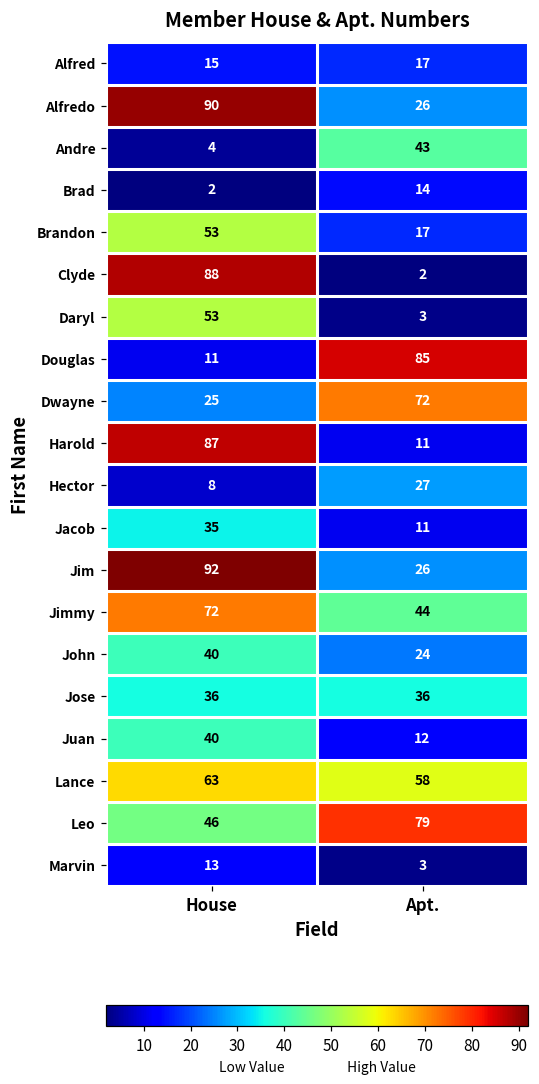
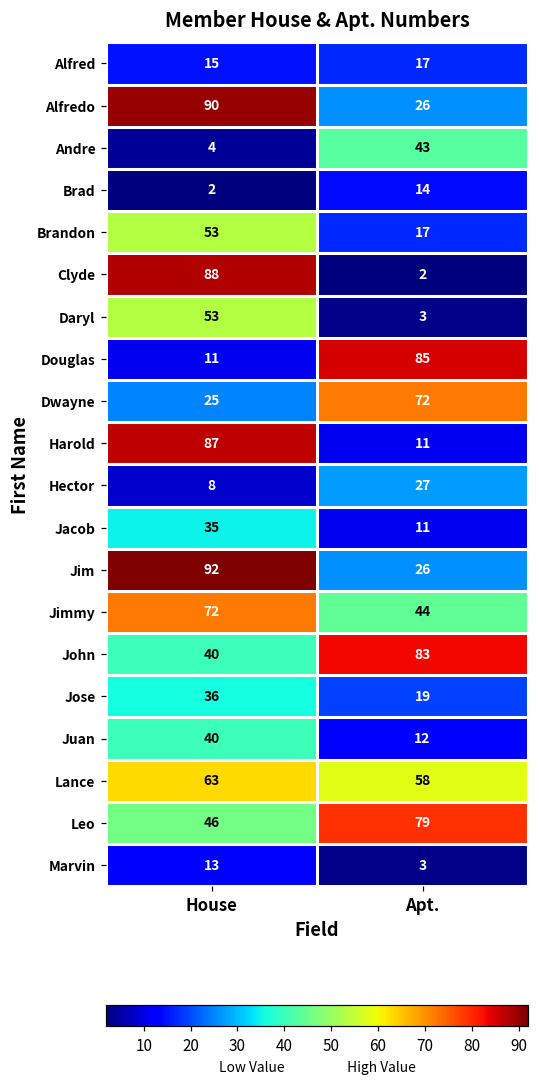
  {
    "Alfred": {
      "House": 15,
      "Apt.": 17
    },
    "Alfredo": {
      "House": 90,
      "Apt.": 26
    },
    "Andre": {
      "House": 4,
      "Apt.": 43
    },
    "Brad": {
      "House": 2,
      "Apt.": 14
    },
    "Brandon": {
      "House": 53,
      "Apt.": 17
    },
    "Clyde": {
      "House": 88,
      "Apt.": 2
    },
    "Daryl": {
      "House": 53,
      "Apt.": 3
    },
    "Douglas": {
      "House": 11,
      "Apt.": 85
    },
    "Dwayne": {
      "House": 25,
      "Apt.": 72
    },
    "Harold": {
      "House": 87,
      "Apt.": 11
    },
    "Hector": {
      "House": 8,
      "Apt.": 27
    },
    "Jacob": {
      "House": 35,
      "Apt.": 11
    },
    "Jim": {
      "House": 92,
      "Apt.": 26
    },
    "Jimmy": {
      "House": 72,
      "Apt.": 44
    },
    "John": {
      "House": 40,
-     "Apt.": 24
+     "Apt.": 83
    },
    "Jose": {
      "House": 36,
-     "Apt.": 36
+     "Apt.": 19
    },
    "Juan": {
      "House": 40,
      "Apt.": 12
    },
    "Lance": {
      "House": 63,
      "Apt.": 58
    },
    "Leo": {
      "House": 46,
      "Apt.": 79
    },
    "Marvin": {
      "House": 13,
      "Apt.": 3
    }
  }
